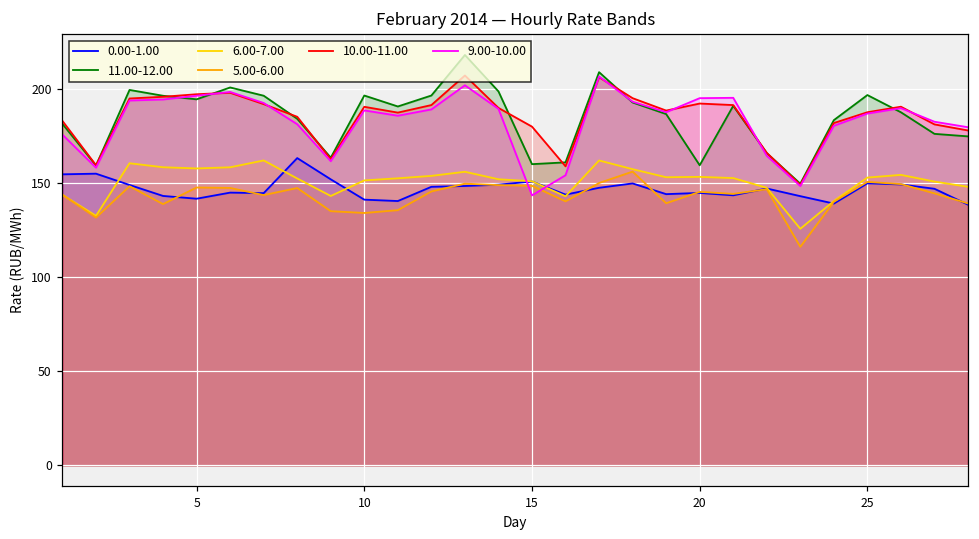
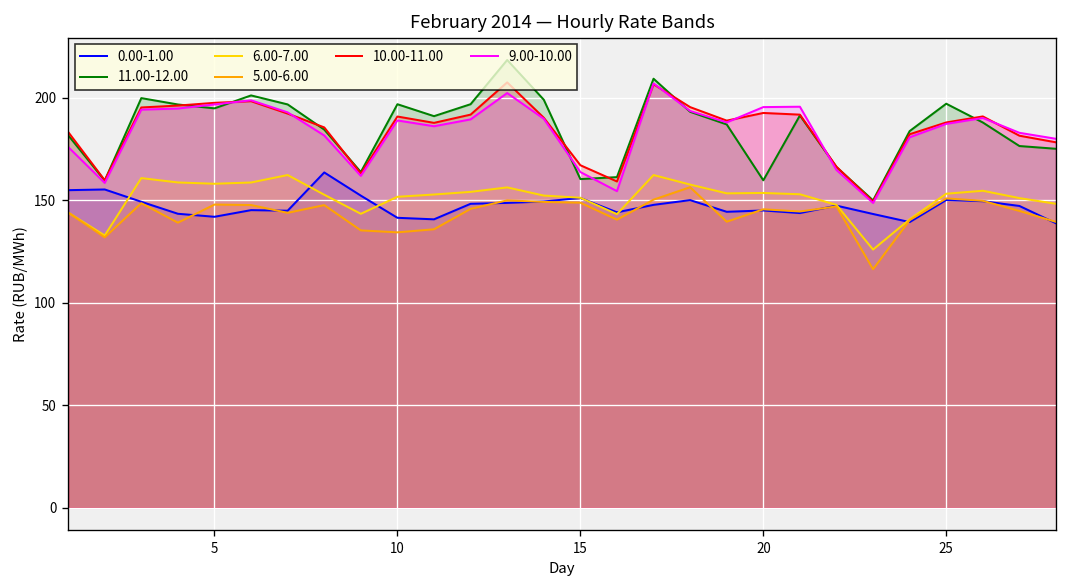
  {
    "0.00-1.00": {
      "5": 142,
      "10": 141
    },
    "11.00-12.00": {
      "5": 195,
      "10": 197,
      "15": 160,
      "20": 160,
      "25": 197
    },
    "10.00-11.00": {
      "10": 191,
-     "15": 180,
+     "15": 167,
      "20": 192
    },
    "9.00-10.00": {
      "10": 189,
-     "15": 144,
+     "15": 164,
      "20": 195
    }
  }
